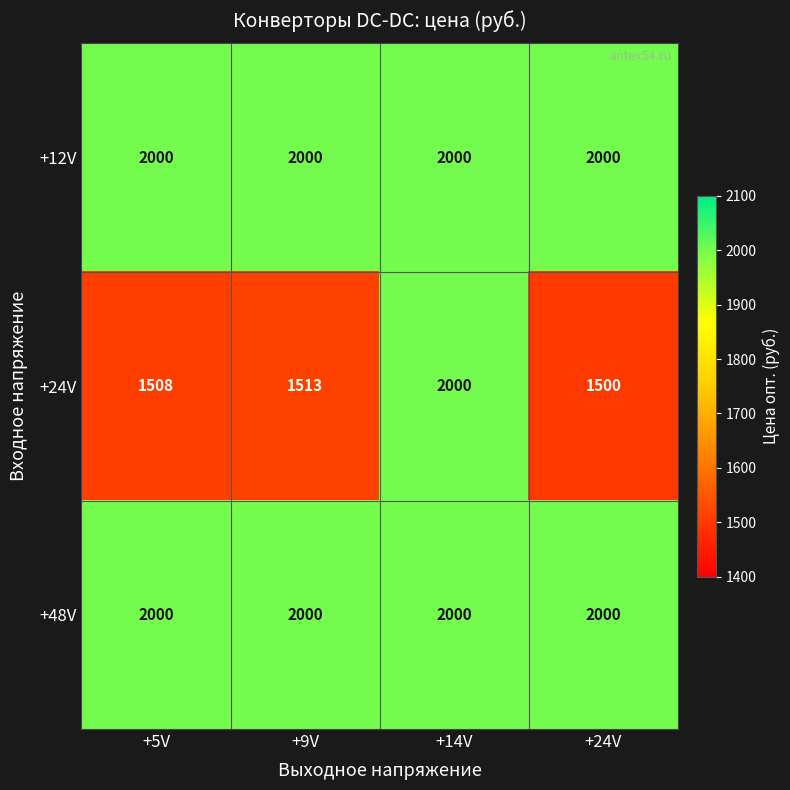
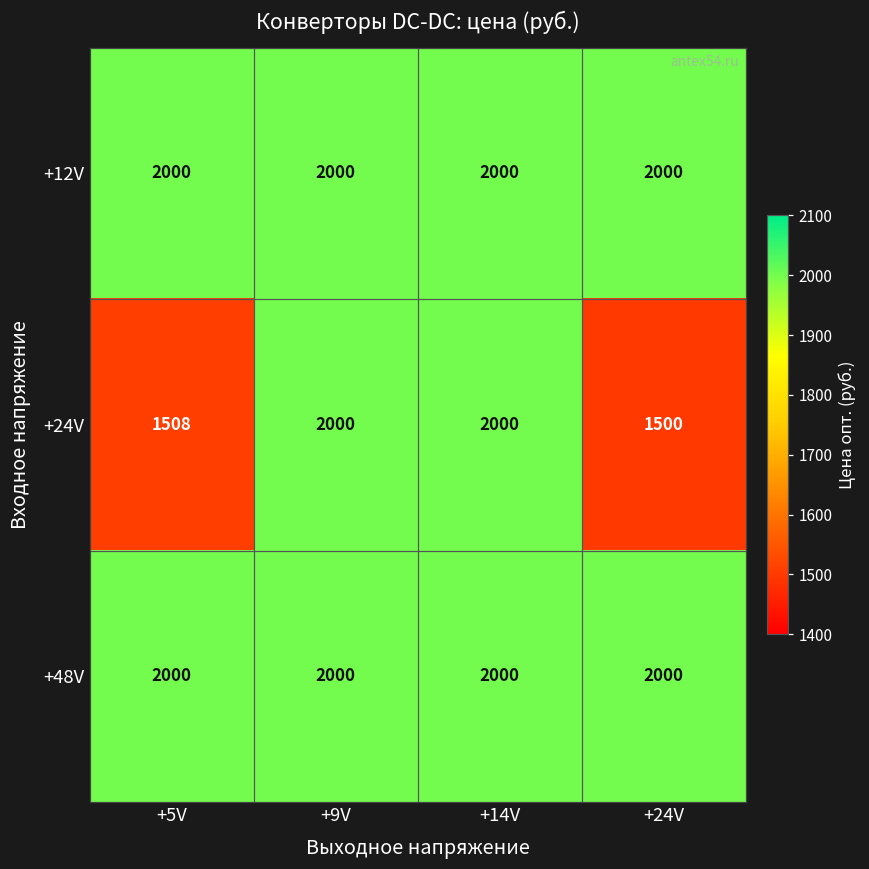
  {
    "+12V": {
      "+5V": 2000,
      "+9V": 2000,
      "+14V": 2000
    },
    "+24V": {
      "+5V": 1508,
-     "+9V": 1513,
+     "+9V": 2000,
      "+14V": 2000,
      "+24V": 1500
    },
    "+48V": {
      "+5V": 2000,
      "+9V": 2000,
      "+14V": 2000,
      "+24V": 2000
    }
  }
